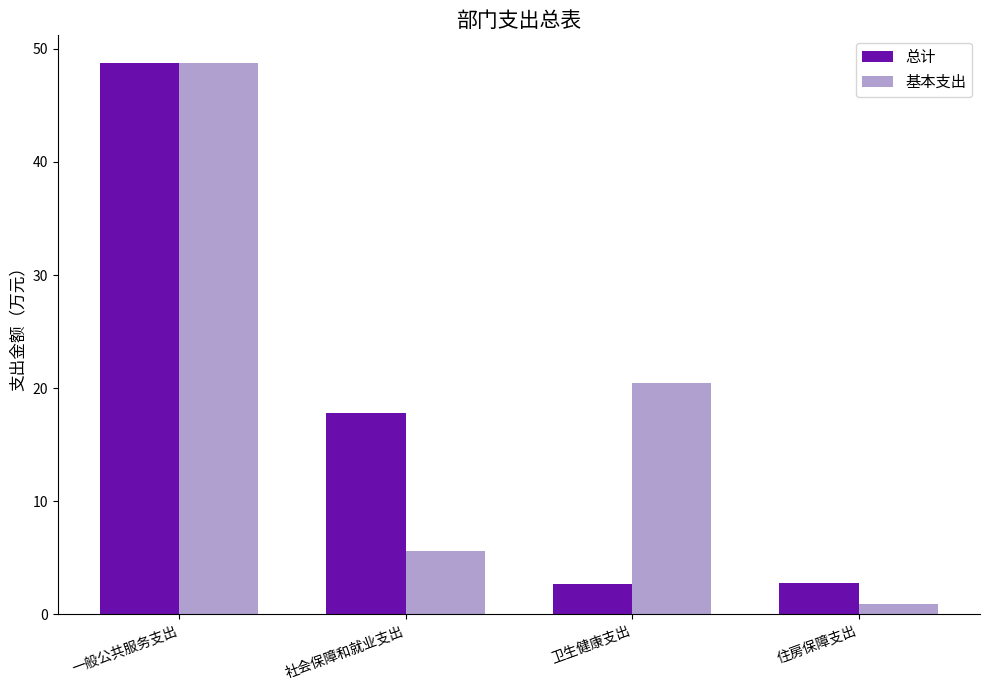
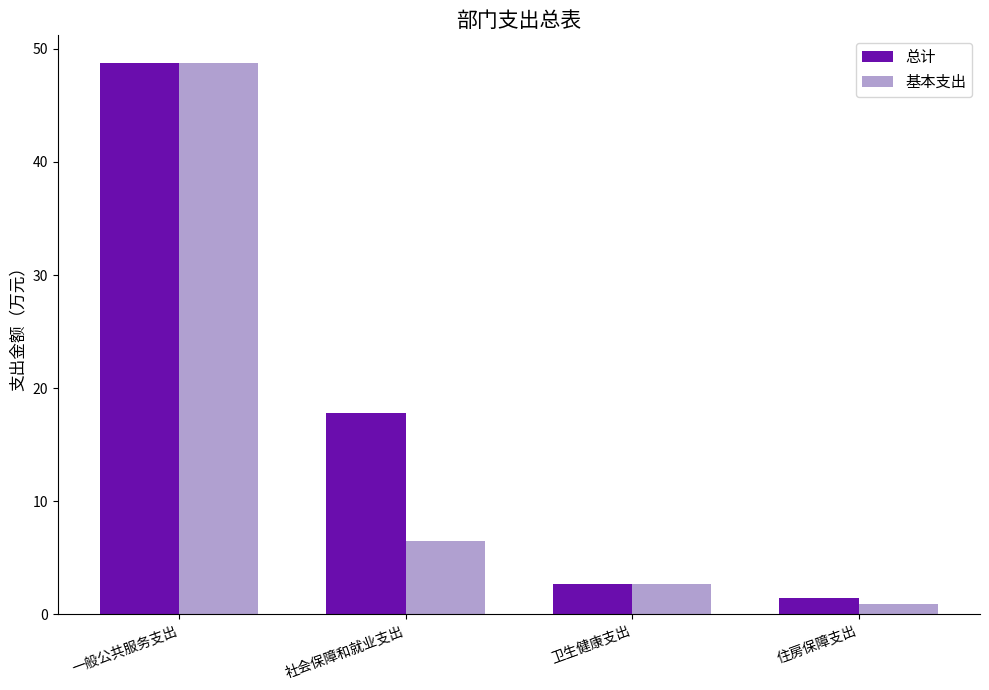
  {
    "总计": {
      "一般公共服务支出": 48.8,
      "社会保障和就业支出": 17.8,
      "卫生健康支出": 2.7,
-     "住房保障支出": 2.8
+     "住房保障支出": 1.4
    },
    "基本支出": {
      "一般公共服务支出": 48.8,
-     "社会保障和就业支出": 5.6,
-     "卫生健康支出": 20.5,
+     "社会保障和就业支出": 6.5,
+     "卫生健康支出": 2.7,
      "住房保障支出": 0.9
    }
  }
